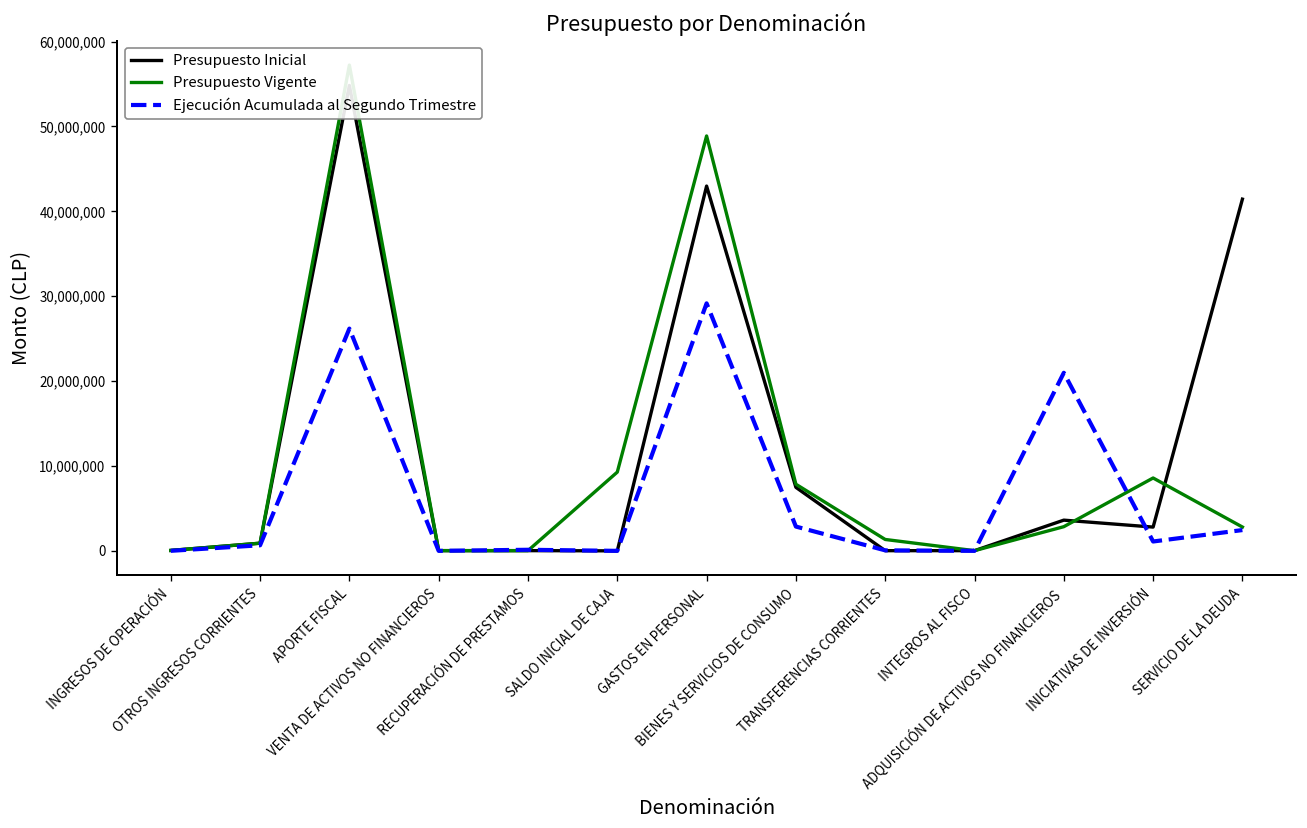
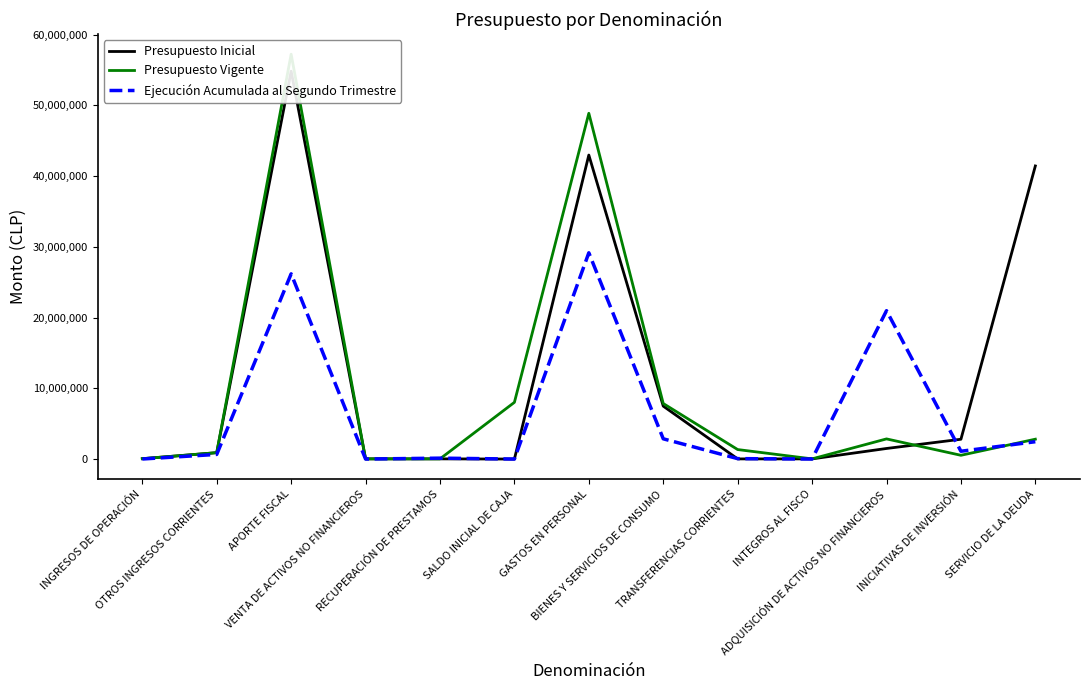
  {
    "Presupuesto Inicial": {
      "GASTOS EN PERSONAL": "43,000,000",
      "BIENES Y SERVICIOS DE CONSUMO": "7,000,000",
-     "ADQUISICIÓN DE ACTIVOS NO FINANCIEROS": "4,000,000",
+     "ADQUISICIÓN DE ACTIVOS NO FINANCIEROS": "1,000,000",
      "INICIATIVAS DE INVERSIÓN": "3,000,000",
      "SERVICIO DE LA DEUDA": "41,000,000"
    },
    "Presupuesto Vigente": {
-     "SALDO INICIAL DE CAJA": "9,000,000",
+     "SALDO INICIAL DE CAJA": "8,000,000",
      "GASTOS EN PERSONAL": "49,000,000",
      "BIENES Y SERVICIOS DE CONSUMO": "8,000,000",
      "TRANSFERENCIAS CORRIENTES": "1,000,000",
      "ADQUISICIÓN DE ACTIVOS NO FINANCIEROS": "3,000,000",
-     "INICIATIVAS DE INVERSIÓN": "9,000,000"
+     "INICIATIVAS DE INVERSIÓN": "1,000,000"
    },
    "Ejecución Acumulada al Segundo Trimestre": {
      "APORTE FISCAL": "26,000,000",
      "GASTOS EN PERSONAL": "29,000,000",
      "BIENES Y SERVICIOS DE CONSUMO": "3,000,000",
      "ADQUISICIÓN DE ACTIVOS NO FINANCIEROS": "21,000,000",
      "INICIATIVAS DE INVERSIÓN": "1,000,000"
    }
  }
